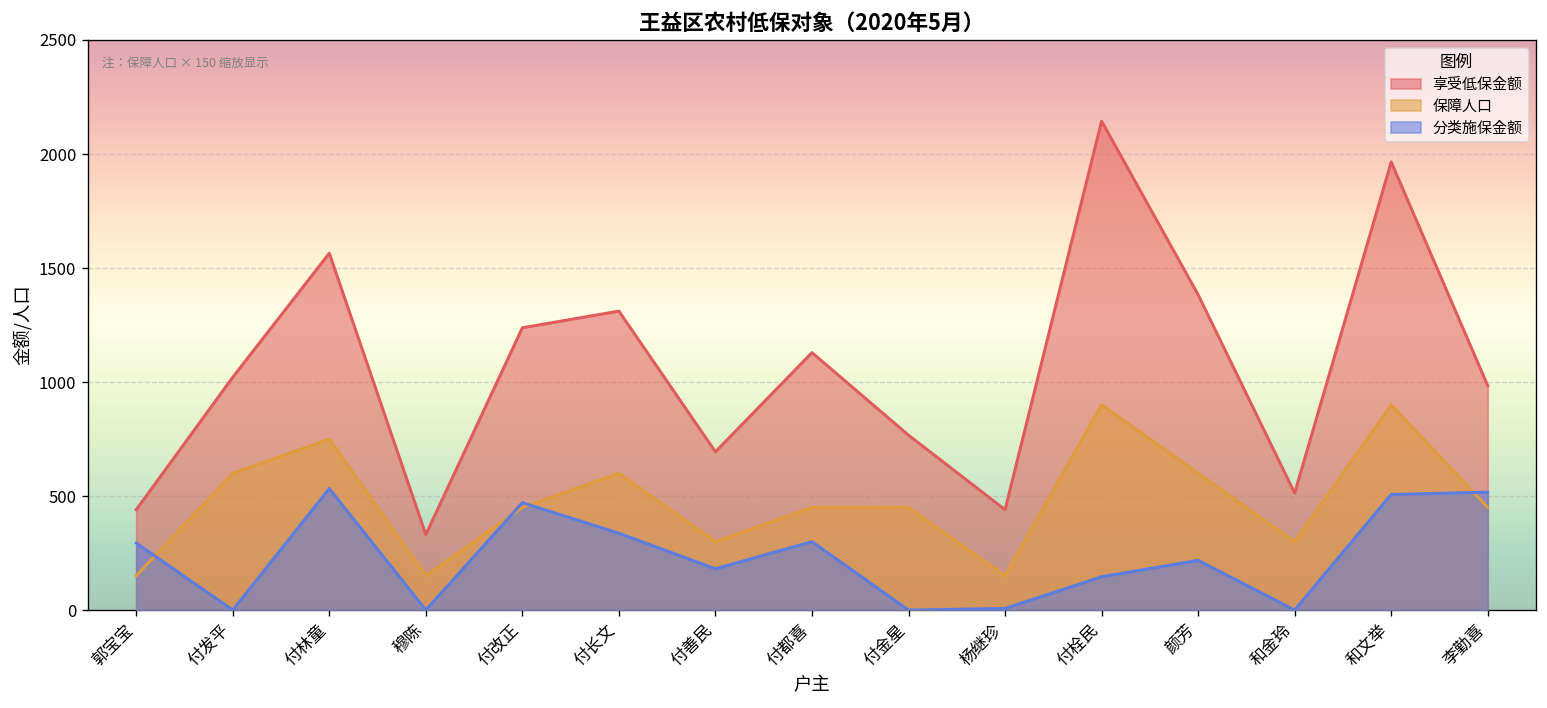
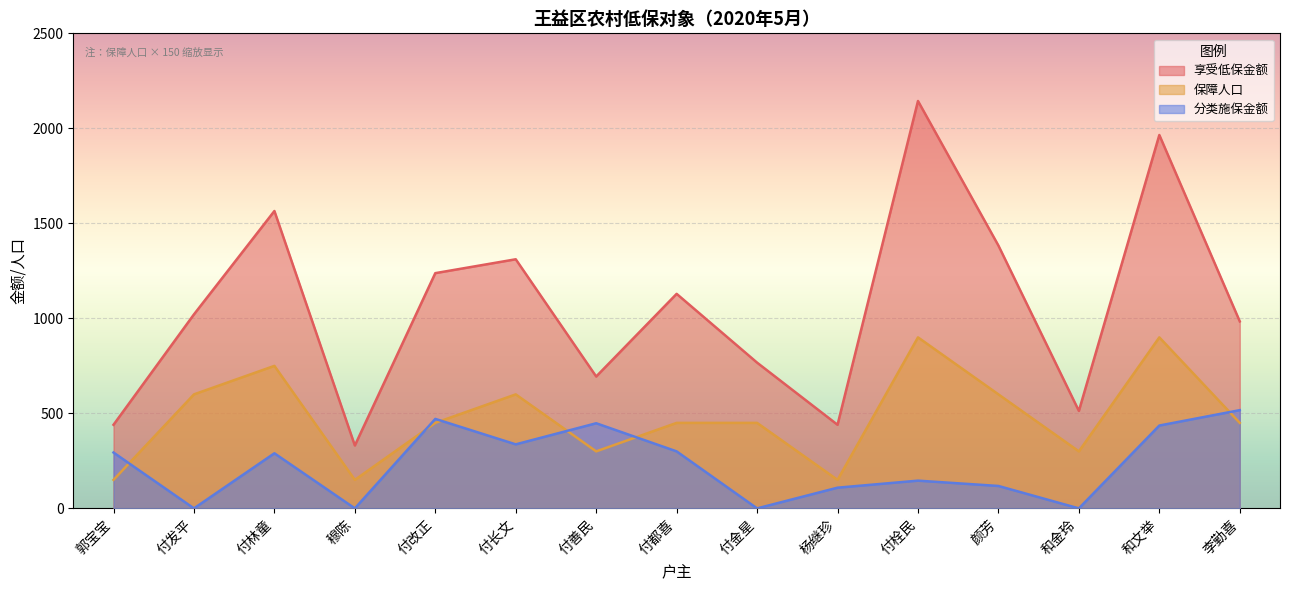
  {
    "分类施保金额": {
      "郭宝宝": 290,
      "付发平": 0,
-     "付林童": 530,
+     "付林童": 290,
      "穆陈": 0,
      "付改正": 470,
      "付长文": 340,
-     "付善民": 180,
+     "付善民": 450,
      "付都喜": 300,
      "付金星": 0,
-     "杨继珍": 10,
+     "杨继珍": 110,
      "付栓民": 150,
-     "颜芳": 220,
+     "颜芳": 120,
      "和金玲": 0,
-     "和文举": 510,
+     "和文举": 440,
      "李勤喜": 520
    }
  }
